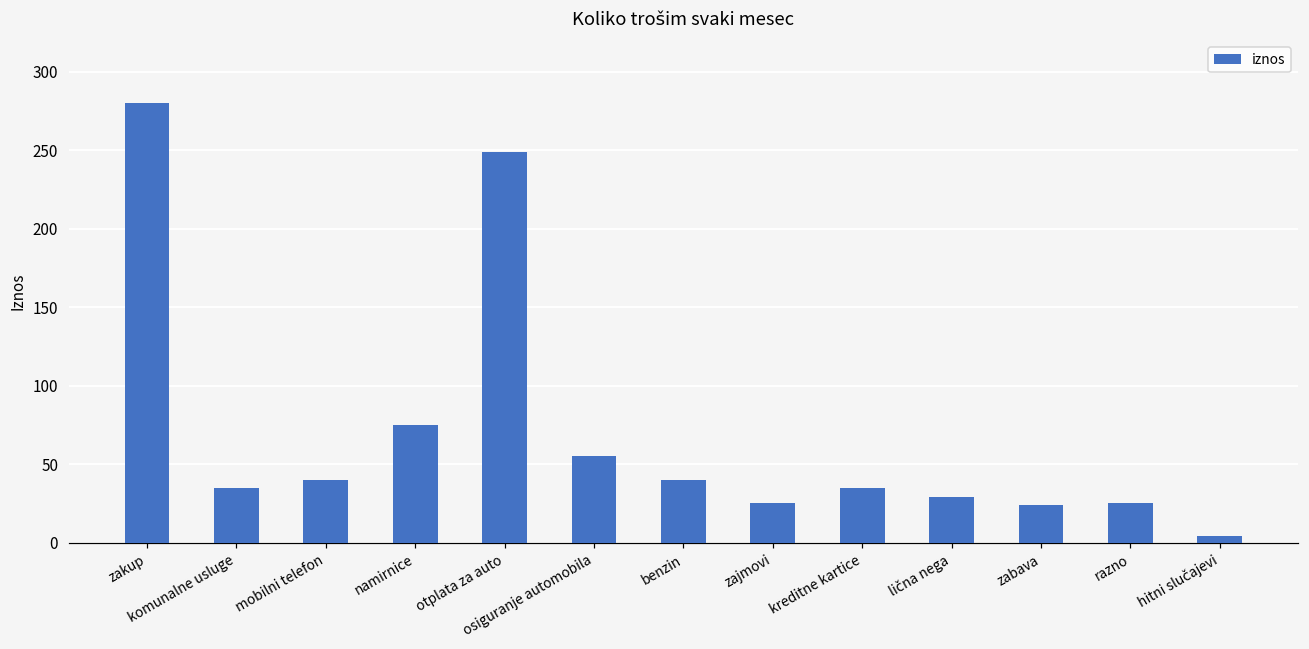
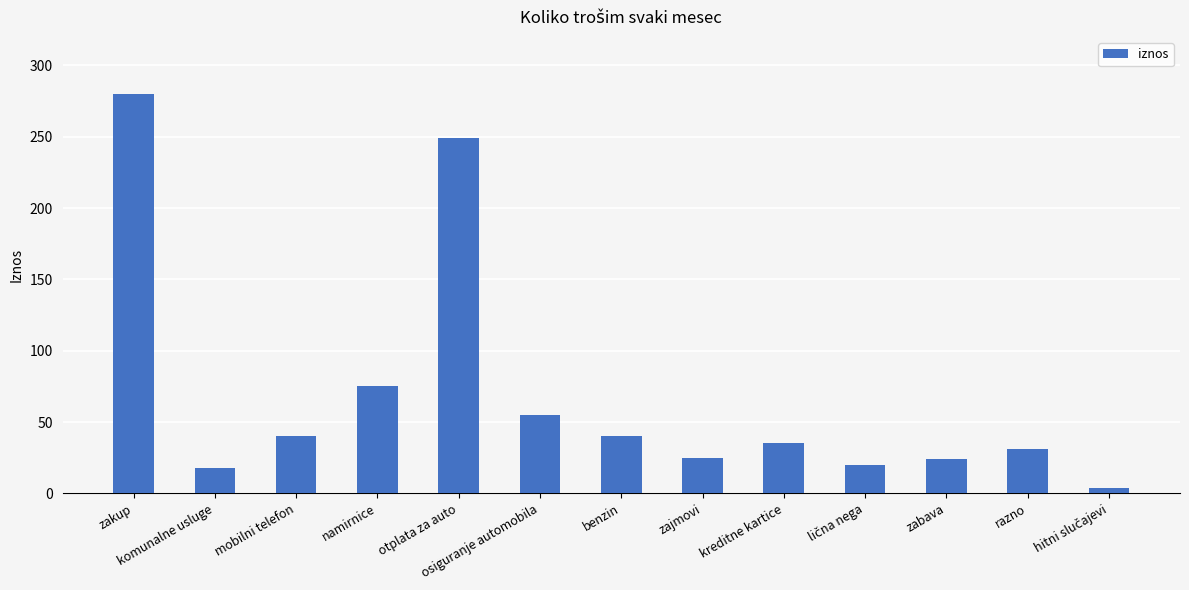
  {
    "zakup": 280,
-   "komunalne usluge": 35,
+   "komunalne usluge": 18,
    "mobilni telefon": 40,
    "namirnice": 75,
    "otplata za auto": 249,
    "osiguranje automobila": 55,
    "benzin": 40,
    "zajmovi": 25,
    "kreditne kartice": 35,
-   "lična nega": 29,
+   "lična nega": 20,
    "zabava": 24,
-   "razno": 25,
+   "razno": 31,
    "hitni slučajevi": 4
  }
